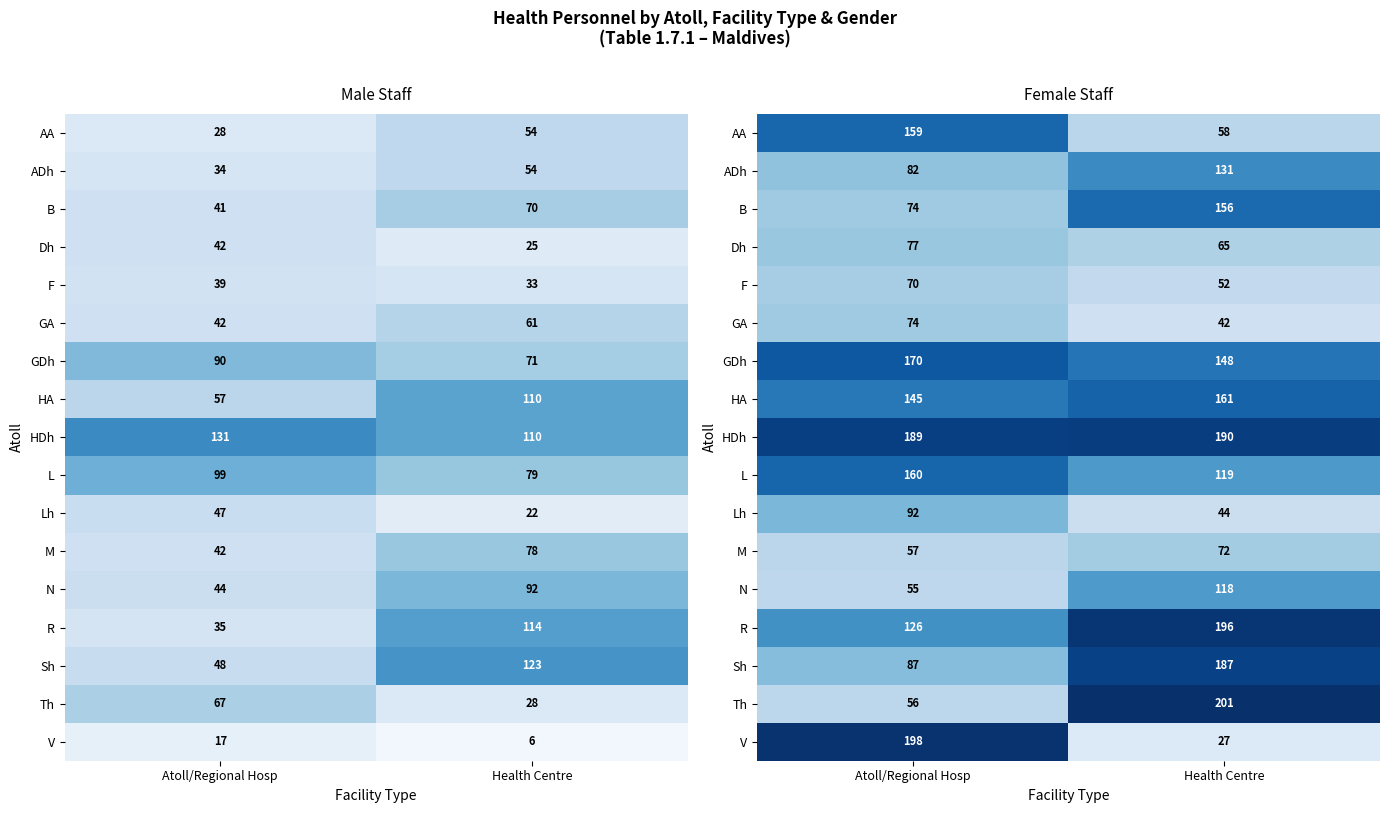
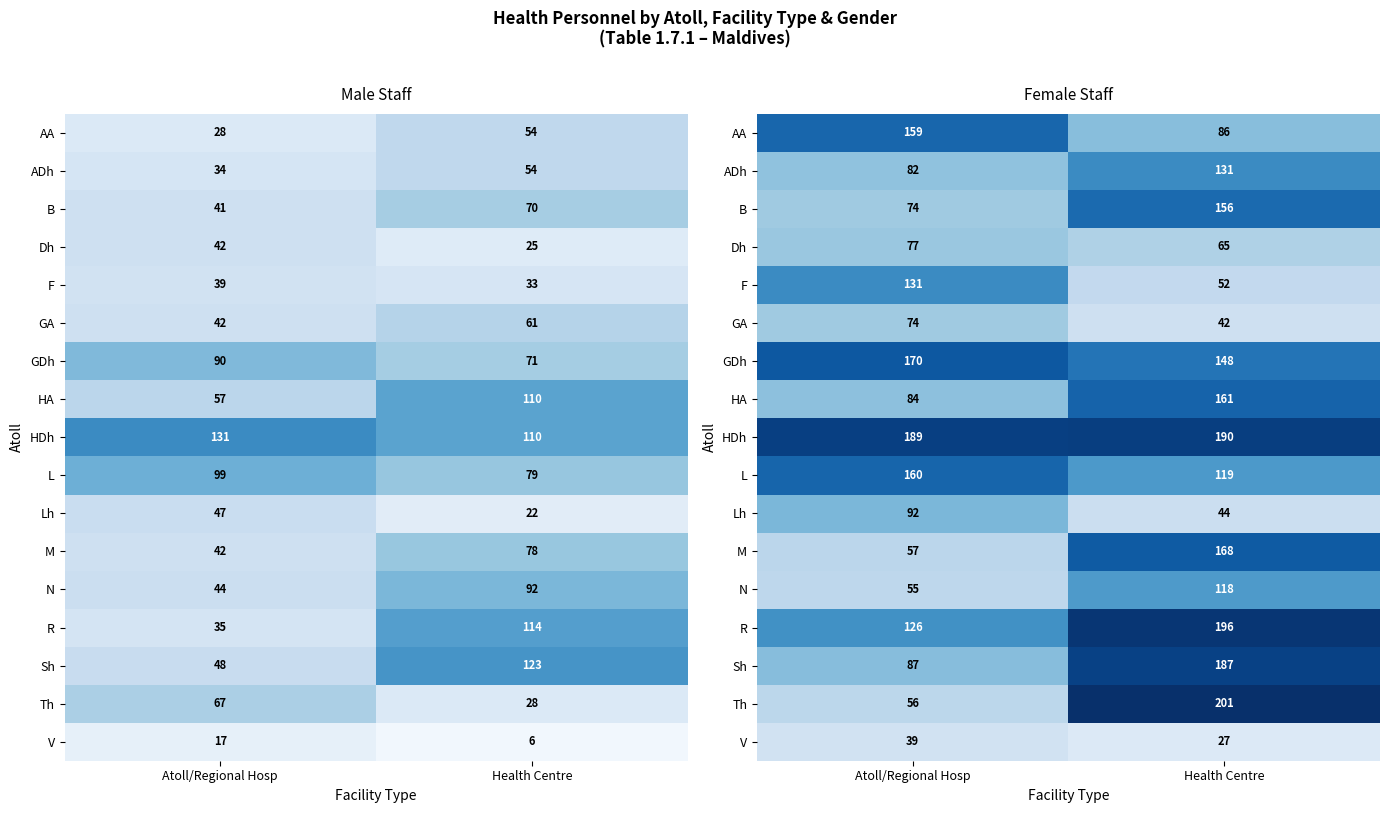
  {
    "Male Staff": {
      "AA": {
        "Atoll/Regional Hosp": 28,
        "Health Centre": 54
      },
      "ADh": {
        "Atoll/Regional Hosp": 34,
        "Health Centre": 54
      },
      "B": {
        "Atoll/Regional Hosp": 41,
        "Health Centre": 70
      },
      "Dh": {
        "Atoll/Regional Hosp": 42,
        "Health Centre": 25
      },
      "F": {
        "Atoll/Regional Hosp": 39,
        "Health Centre": 33
      },
      "GA": {
        "Atoll/Regional Hosp": 42,
        "Health Centre": 61
      },
      "GDh": {
        "Atoll/Regional Hosp": 90,
        "Health Centre": 71
      },
      "HA": {
        "Atoll/Regional Hosp": 57,
        "Health Centre": 110
      },
      "HDh": {
        "Atoll/Regional Hosp": 131,
        "Health Centre": 110
      },
      "L": {
        "Atoll/Regional Hosp": 99,
        "Health Centre": 79
      },
      "Lh": {
        "Atoll/Regional Hosp": 47,
        "Health Centre": 22
      },
      "M": {
        "Atoll/Regional Hosp": 42,
        "Health Centre": 78
      },
      "N": {
        "Atoll/Regional Hosp": 44,
        "Health Centre": 92
      },
      "R": {
        "Atoll/Regional Hosp": 35,
        "Health Centre": 114
      },
      "Sh": {
        "Atoll/Regional Hosp": 48,
        "Health Centre": 123
      },
      "Th": {
        "Atoll/Regional Hosp": 67,
        "Health Centre": 28
      },
      "V": {
        "Atoll/Regional Hosp": 17,
        "Health Centre": 6
      }
    },
    "Female Staff": {
      "AA": {
        "Atoll/Regional Hosp": 159,
-       "Health Centre": 58
+       "Health Centre": 86
      },
      "ADh": {
        "Atoll/Regional Hosp": 82,
        "Health Centre": 131
      },
      "B": {
        "Atoll/Regional Hosp": 74,
        "Health Centre": 156
      },
      "Dh": {
        "Atoll/Regional Hosp": 77,
        "Health Centre": 65
      },
      "F": {
-       "Atoll/Regional Hosp": 70,
+       "Atoll/Regional Hosp": 131,
        "Health Centre": 52
      },
      "GA": {
        "Atoll/Regional Hosp": 74,
        "Health Centre": 42
      },
      "GDh": {
        "Atoll/Regional Hosp": 170,
        "Health Centre": 148
      },
      "HA": {
-       "Atoll/Regional Hosp": 145,
+       "Atoll/Regional Hosp": 84,
        "Health Centre": 161
      },
      "HDh": {
        "Atoll/Regional Hosp": 189,
        "Health Centre": 190
      },
      "L": {
        "Atoll/Regional Hosp": 160,
        "Health Centre": 119
      },
      "Lh": {
        "Atoll/Regional Hosp": 92,
        "Health Centre": 44
      },
      "M": {
        "Atoll/Regional Hosp": 57,
-       "Health Centre": 72
+       "Health Centre": 168
      },
      "N": {
        "Atoll/Regional Hosp": 55,
        "Health Centre": 118
      },
      "R": {
        "Atoll/Regional Hosp": 126,
        "Health Centre": 196
      },
      "Sh": {
        "Atoll/Regional Hosp": 87,
        "Health Centre": 187
      },
      "Th": {
        "Atoll/Regional Hosp": 56,
        "Health Centre": 201
      },
      "V": {
-       "Atoll/Regional Hosp": 198,
+       "Atoll/Regional Hosp": 39,
        "Health Centre": 27
      }
    }
  }
